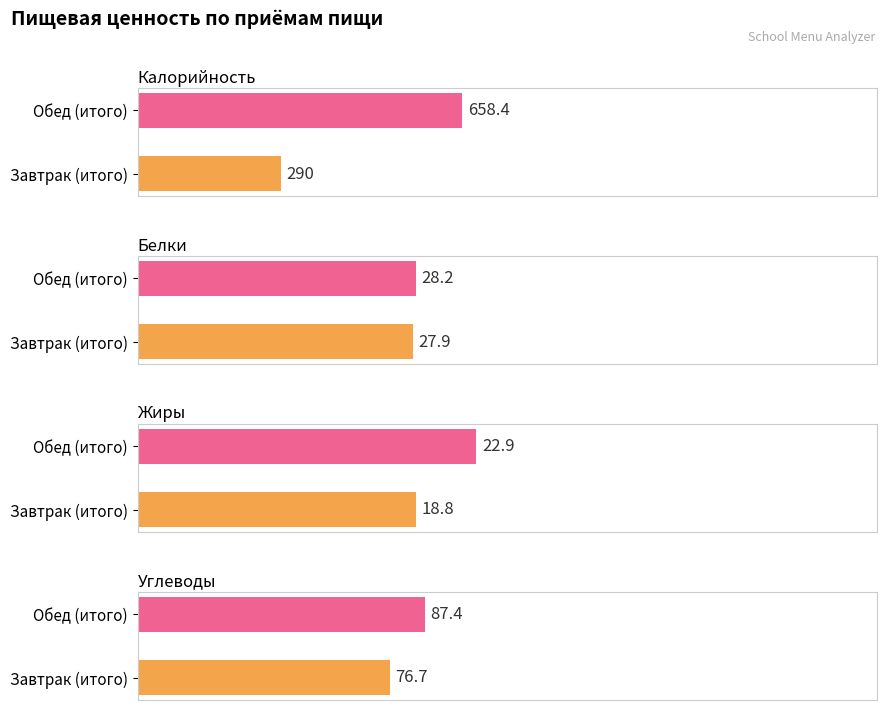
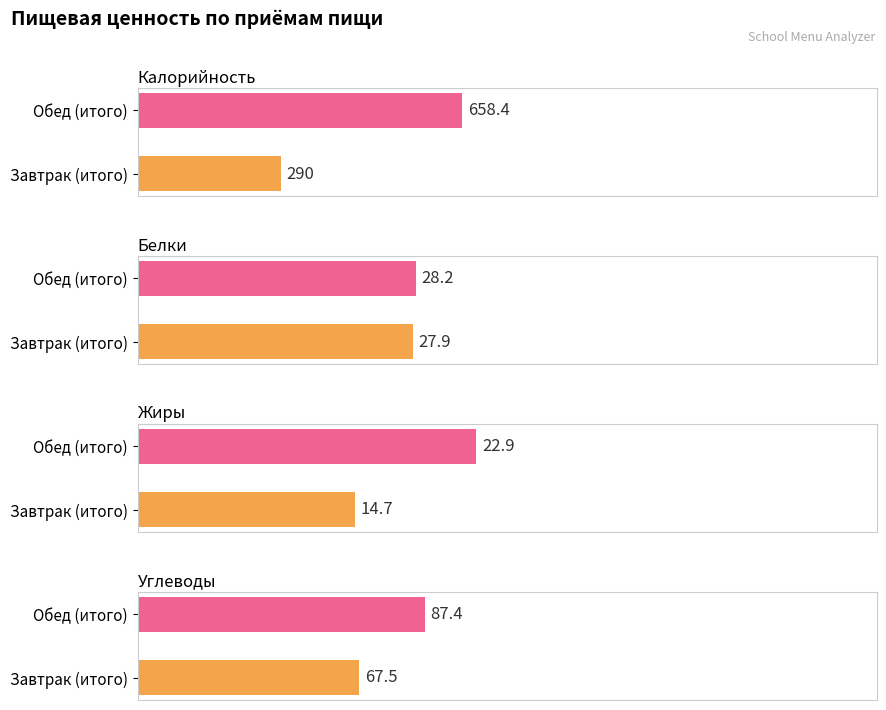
  {
    "Калорийность": {
      "Обед (итого)": 658.4,
      "Завтрак (итого)": 290
    },
    "Белки": {
      "Обед (итого)": 28.2,
      "Завтрак (итого)": 27.9
    },
    "Жиры": {
      "Обед (итого)": 22.9,
-     "Завтрак (итого)": 18.8
+     "Завтрак (итого)": 14.7
    },
    "Углеводы": {
      "Обед (итого)": 87.4,
-     "Завтрак (итого)": 76.7
+     "Завтрак (итого)": 67.5
    }
  }
